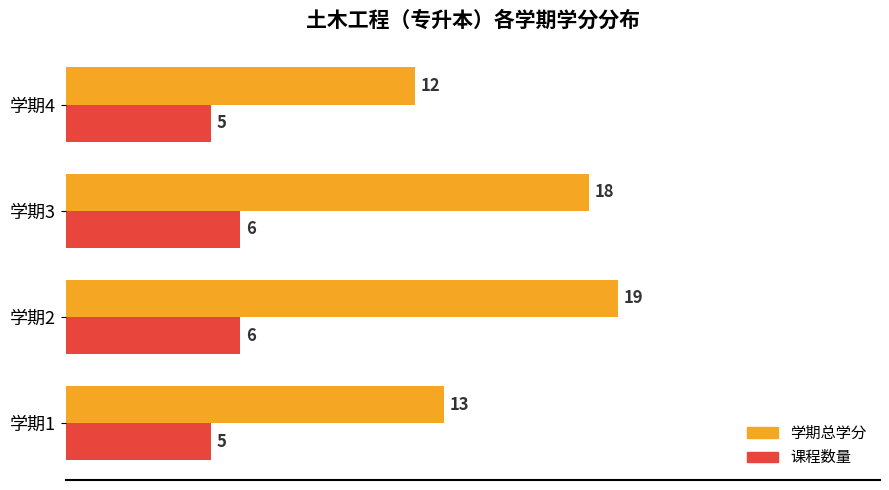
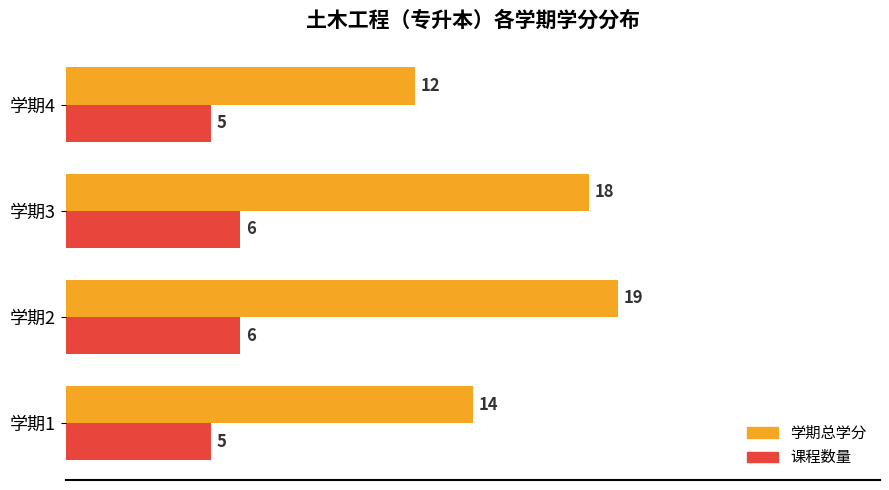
  {
    "学期总学分": {
      "学期4": 12,
      "学期3": 18,
      "学期2": 19,
-     "学期1": 13
+     "学期1": 14
    },
    "课程数量": {
      "学期4": 5,
      "学期3": 6,
      "学期2": 6,
      "学期1": 5
    }
  }
